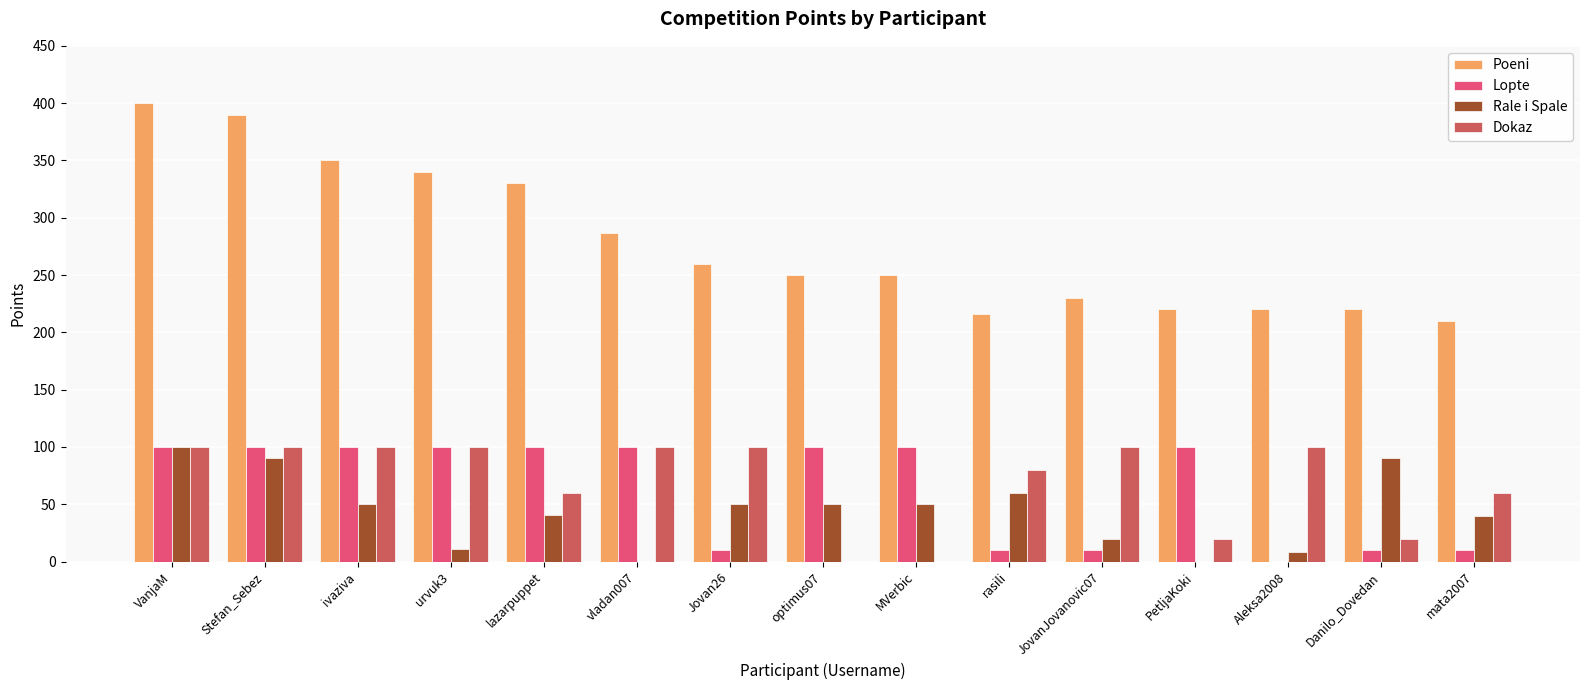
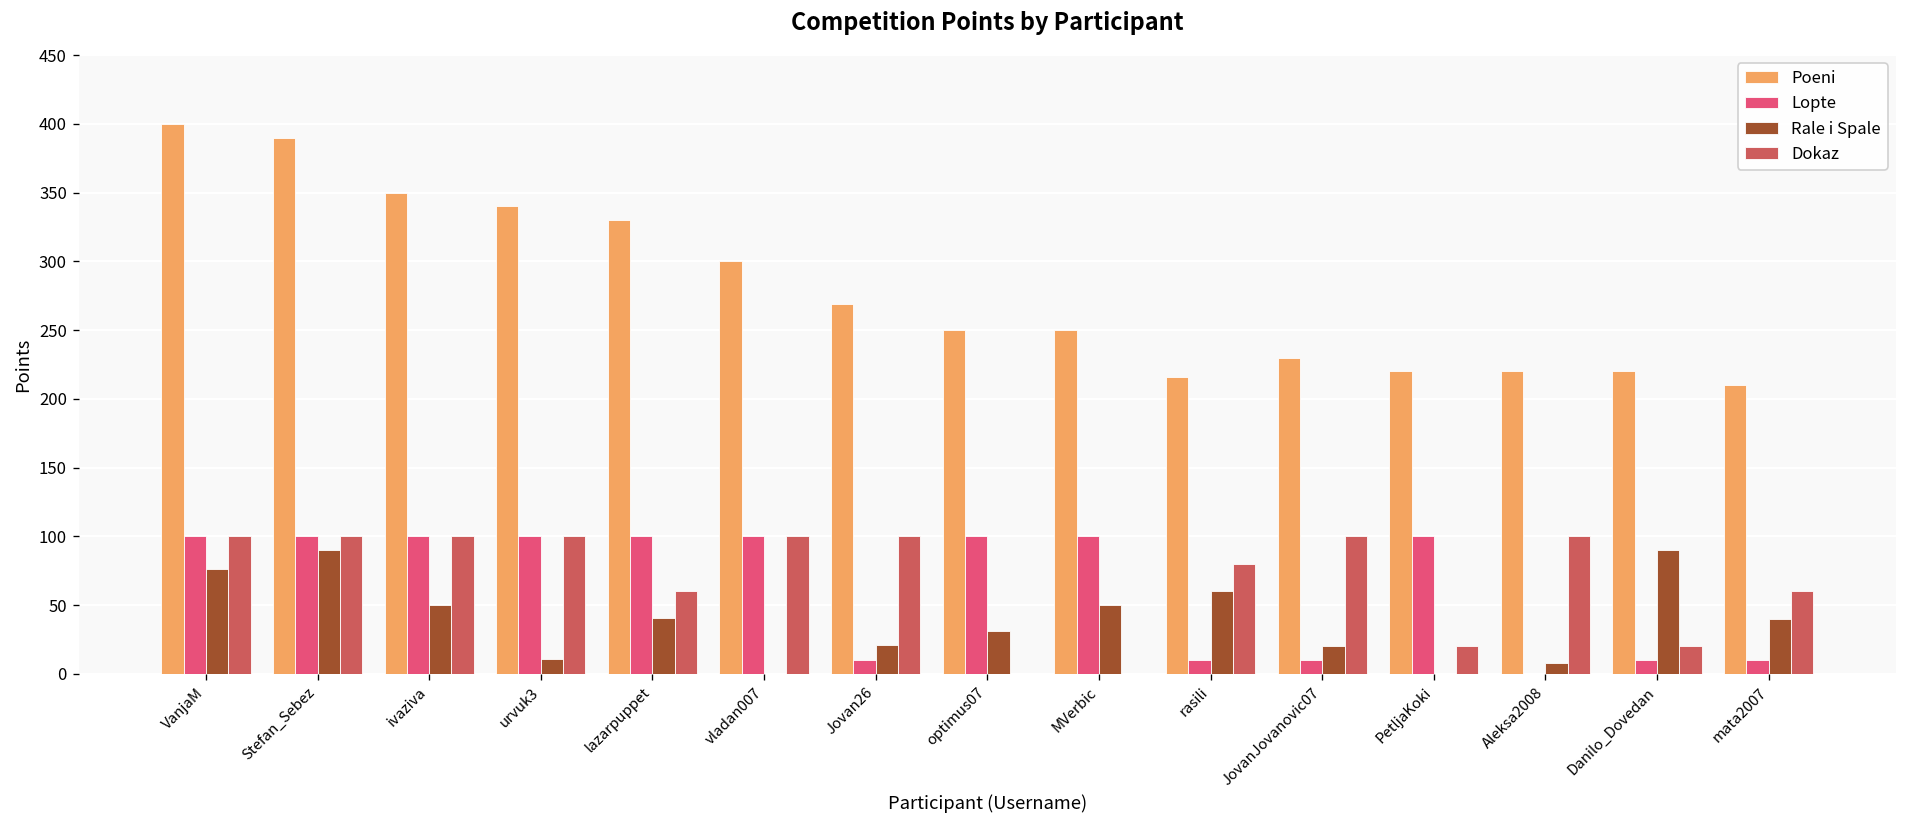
  {
    "Poeni": {
      "VanjaM": 400,
      "Stefan_Sebez": 390,
      "ivaziva": 350,
      "urvuk3": 340,
      "lazarpuppet": 330,
-     "vladan007": 287,
-     "Jovan26": 260,
+     "vladan007": 300,
+     "Jovan26": 269,
      "optimus07": 250,
      "MVerbic": 250,
      "rasili": 216,
      "JovanJovanovic07": 230,
      "PetljaKoki": 220,
      "Aleksa2008": 220,
      "Danilo_Dovedan": 220,
      "mata2007": 210
    },
    "Rale i Spale": {
-     "VanjaM": 100,
+     "VanjaM": 76,
      "Stefan_Sebez": 90,
      "ivaziva": 50,
      "urvuk3": 11,
      "lazarpuppet": 41,
      "vladan007": 0,
-     "Jovan26": 50,
-     "optimus07": 50,
+     "Jovan26": 21,
+     "optimus07": 31,
      "MVerbic": 50,
      "rasili": 60,
      "JovanJovanovic07": 20,
      "PetljaKoki": 0,
      "Aleksa2008": 8,
      "Danilo_Dovedan": 90,
      "mata2007": 40
    }
  }
